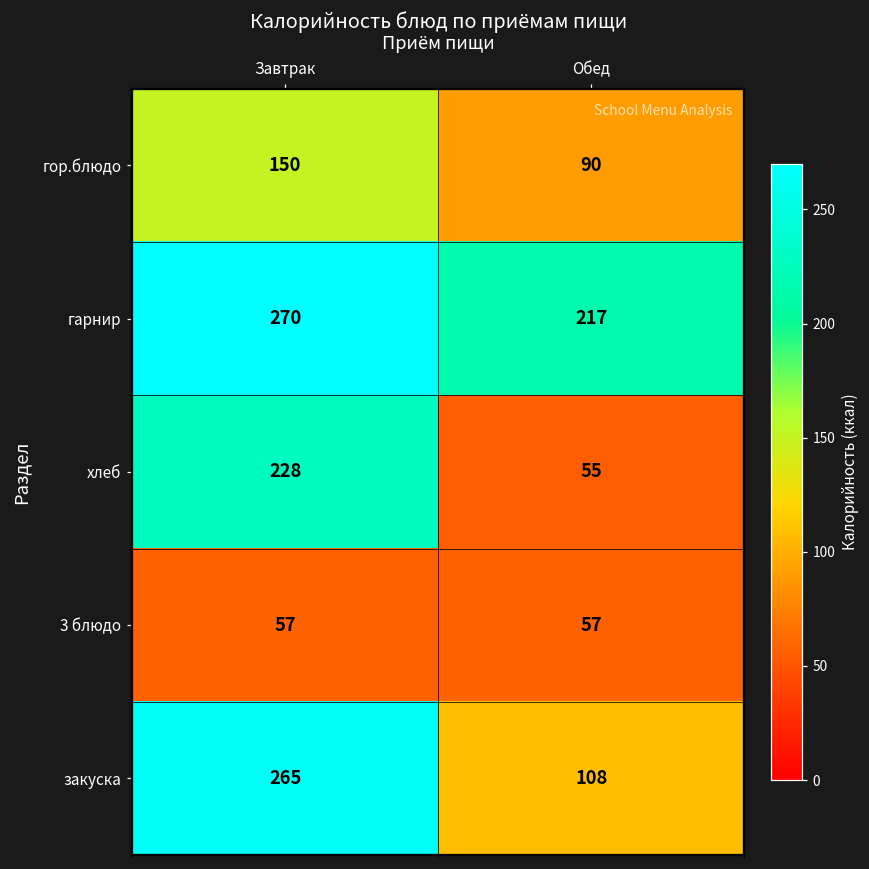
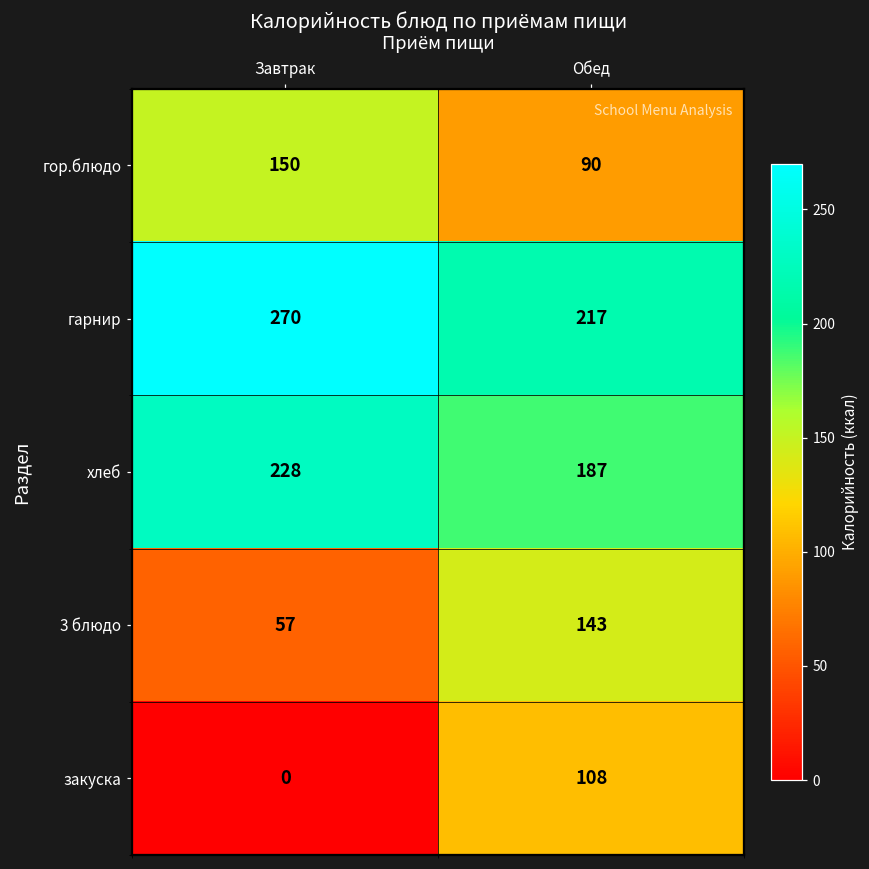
  {
    "гор.блюдо": {
      "Завтрак": 150
    },
    "гарнир": {
      "Завтрак": 270,
      "Обед": 217
    },
    "хлеб": {
      "Завтрак": 228,
-     "Обед": 55
+     "Обед": 187
    },
    "3 блюдо": {
      "Завтрак": 57,
-     "Обед": 57
+     "Обед": 143
    },
    "закуска": {
-     "Завтрак": 265,
+     "Завтрак": 0,
      "Обед": 108
    }
  }
